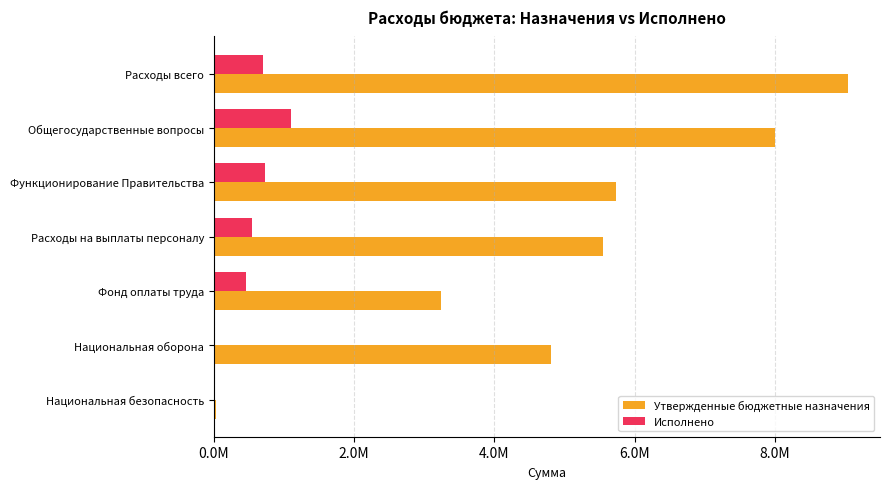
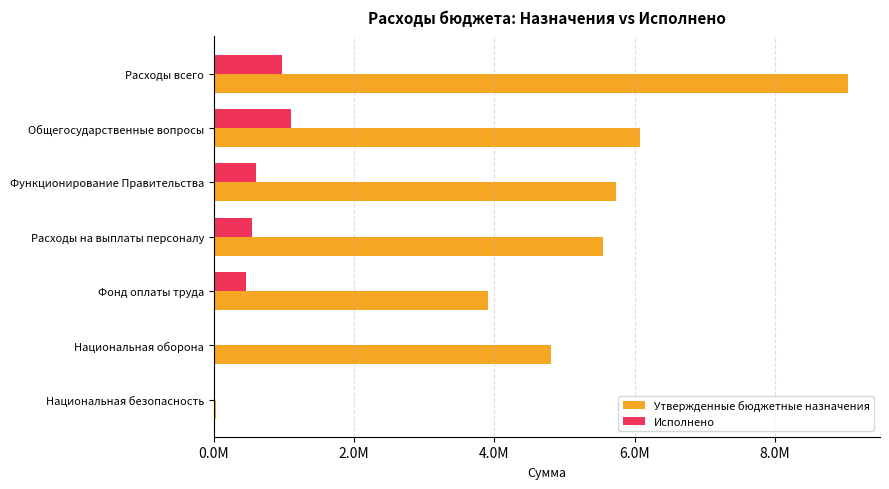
  {
    "Утвержденные бюджетные назначения": {
      "Расходы всего": "9.0М",
-     "Общегосударственные вопросы": "8.0М",
+     "Общегосударственные вопросы": "6.1М",
      "Функционирование Правительства": "5.7М",
      "Расходы на выплаты персоналу": "5.5М",
-     "Фонд оплаты труда": "3.2М",
+     "Фонд оплаты труда": "3.9М",
      "Национальная оборона": "4.8М"
    },
    "Исполнено": {
-     "Расходы всего": "0.7М",
+     "Расходы всего": "1.0М",
      "Общегосударственные вопросы": "1.1М",
-     "Функционирование Правительства": "0.7М",
+     "Функционирование Правительства": "0.6М",
      "Расходы на выплаты персоналу": "0.5М",
      "Фонд оплаты труда": "0.5М",
      "Национальная безопасность": "0.0М"
    }
  }
